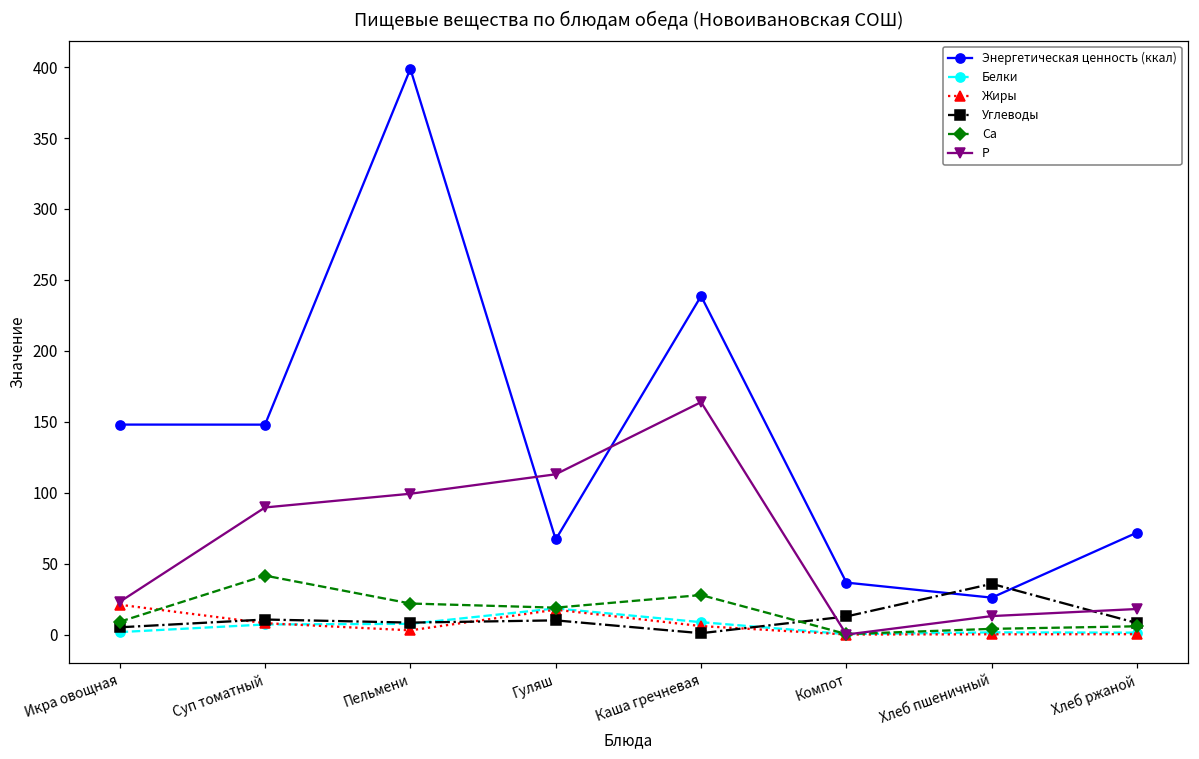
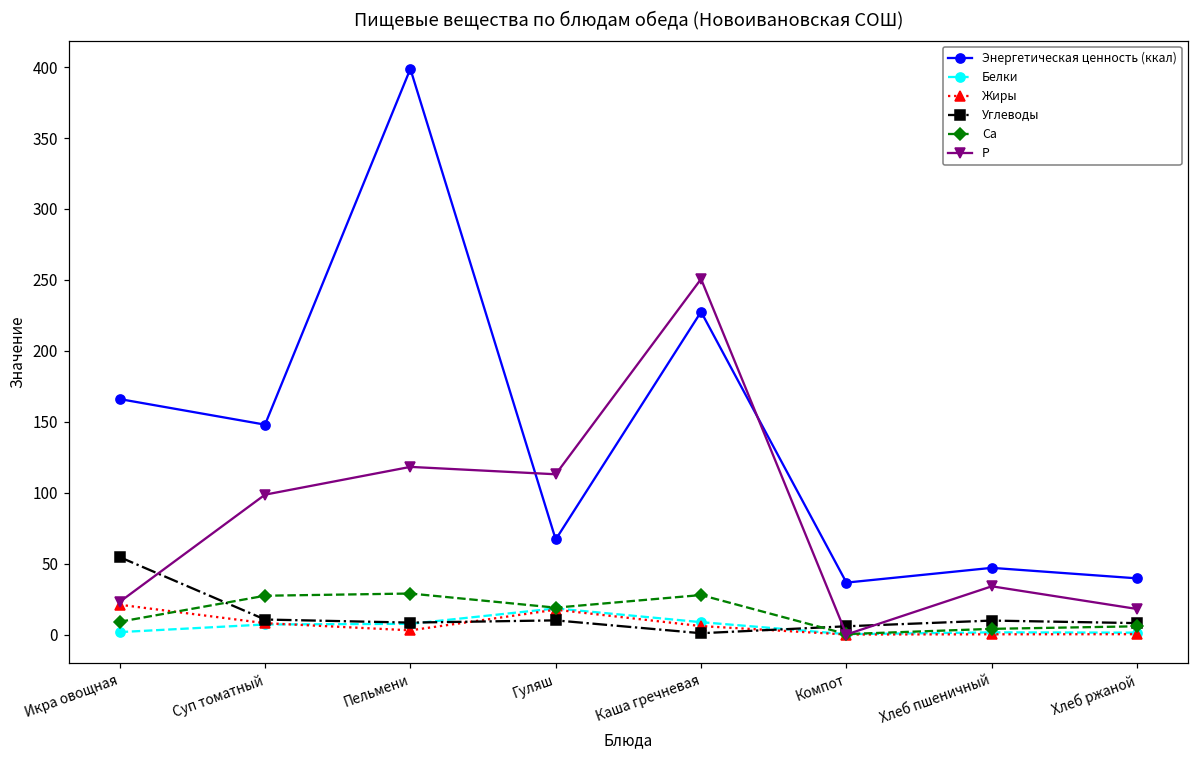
  {
    "Энергетическая ценность (ккал)": {
-     "Икра овощная": 148,
+     "Икра овощная": 166,
      "Суп томатный": 148,
      "Пельмени": 399,
      "Гуляш": 67,
-     "Каша гречневая": 239,
+     "Каша гречневая": 228,
      "Компот": 37,
-     "Хлеб пшеничный": 26,
-     "Хлеб ржаной": 72
+     "Хлеб пшеничный": 47,
+     "Хлеб ржаной": 40
    },
    "Белки": {
      "Икра овощная": 2,
      "Каша гречневая": 9
    },
    "Жиры": {
      "Икра овощная": 21,
      "Пельмени": 3,
      "Каша гречневая": 6
    },
    "Углеводы": {
-     "Икра овощная": 5,
+     "Икра овощная": 55,
      "Суп томатный": 11,
      "Гуляш": 10,
      "Каша гречневая": 1,
-     "Компот": 13,
-     "Хлеб пшеничный": 36,
+     "Компот": 6,
+     "Хлеб пшеничный": 10,
      "Хлеб ржаной": 8
    },
    "Ca": {
      "Икра овощная": 9,
-     "Суп томатный": 42,
-     "Пельмени": 22,
+     "Суп томатный": 27,
+     "Пельмени": 29,
      "Каша гречневая": 28,
      "Хлеб пшеничный": 4,
      "Хлеб ржаной": 6
    },
    "P": {
      "Икра овощная": 23,
-     "Суп томатный": 90,
-     "Пельмени": 99,
+     "Суп томатный": 99,
+     "Пельмени": 118,
      "Гуляш": 113,
-     "Каша гречневая": 164,
-     "Хлеб пшеничный": 13,
+     "Каша гречневая": 251,
+     "Хлеб пшеничный": 34,
      "Хлеб ржаной": 18
    }
  }
